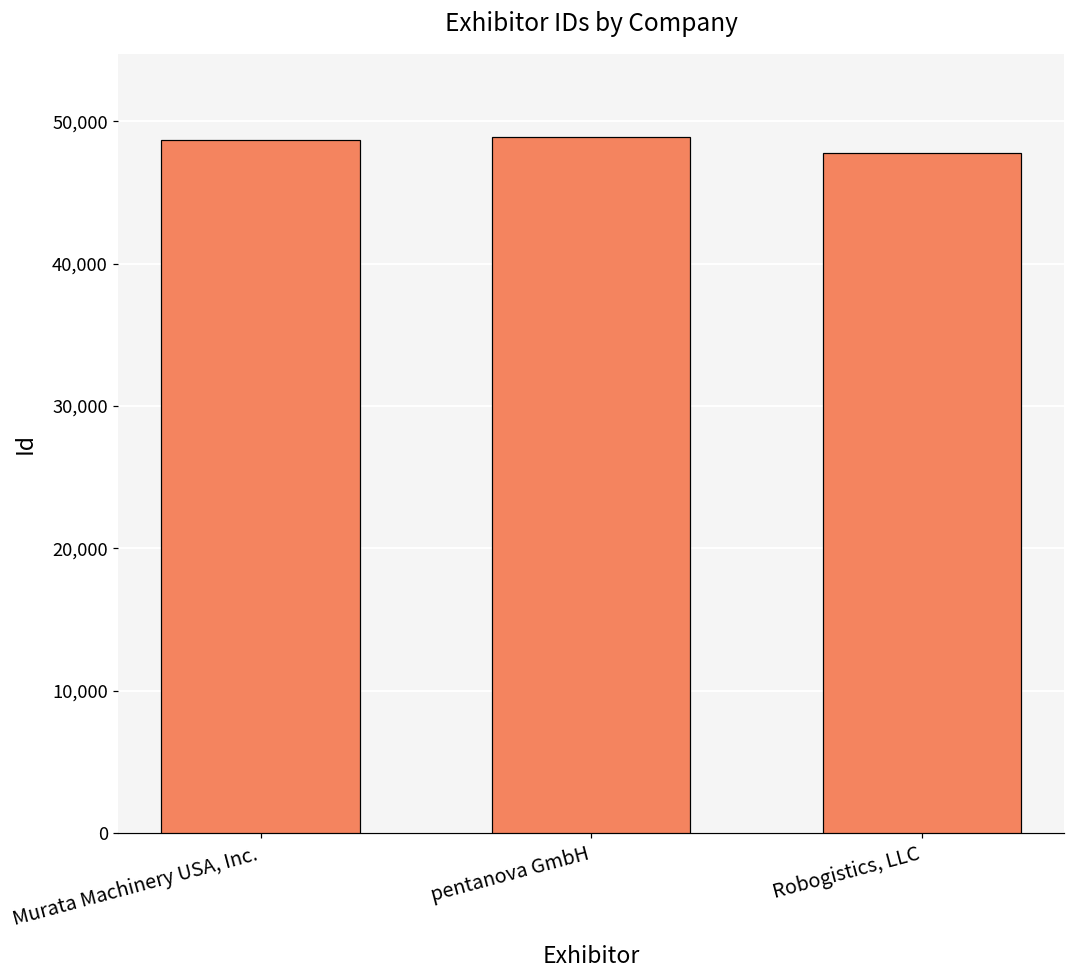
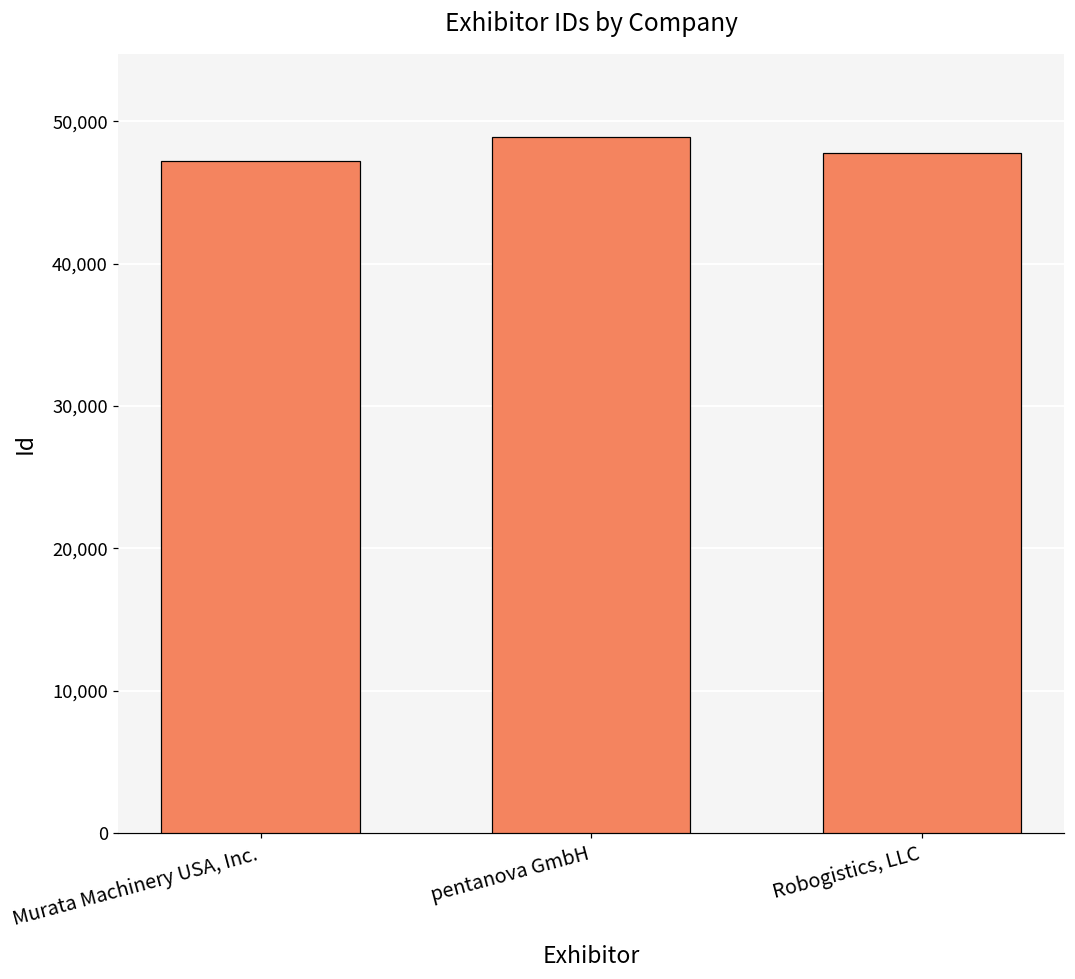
  {
-   "Murata Machinery USA, Inc.": "48,700",
+   "Murata Machinery USA, Inc.": "47,200",
    "pentanova GmbH": "48,900",
    "Robogistics, LLC": "47,800"
  }
